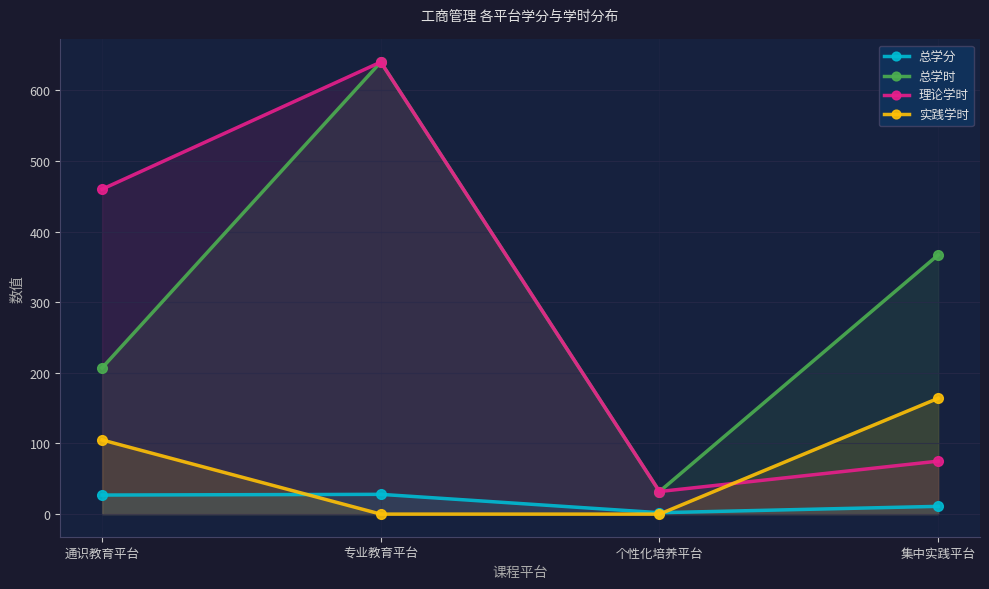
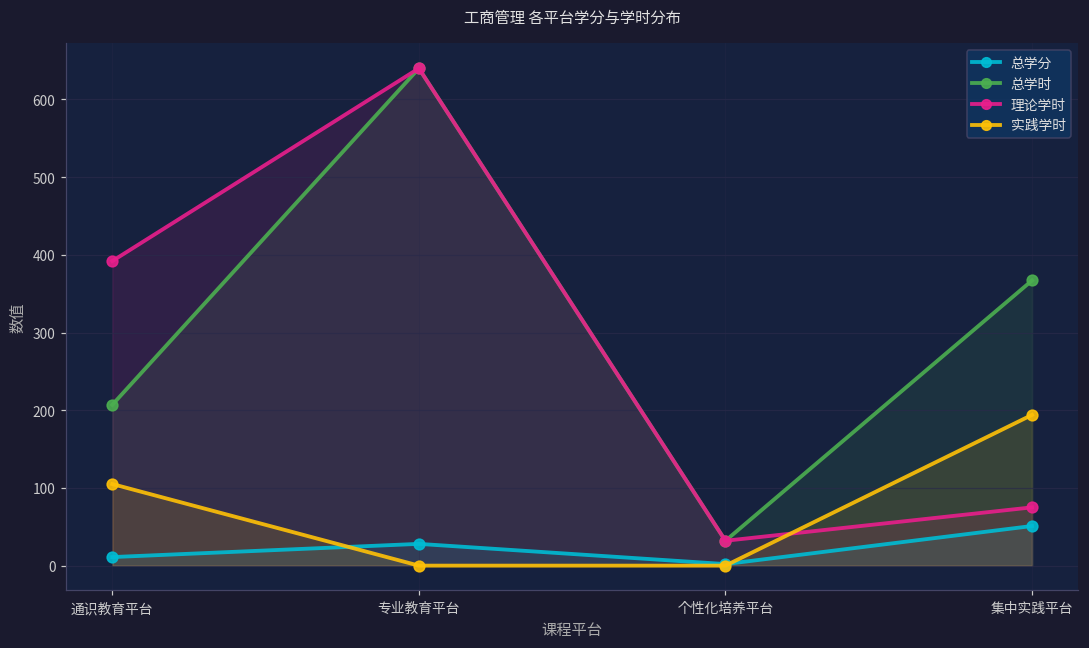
  {
    "总学分": {
-     "通识教育平台": 30,
+     "通识教育平台": 10,
      "专业教育平台": 30,
-     "集中实践平台": 10
+     "集中实践平台": 50
    },
    "总学时": {
      "通识教育平台": 210,
      "集中实践平台": 370
    },
    "理论学时": {
-     "通识教育平台": 460,
+     "通识教育平台": 390,
      "集中实践平台": 80
    },
    "实践学时": {
      "通识教育平台": 110,
      "专业教育平台": 0,
-     "集中实践平台": 160
+     "集中实践平台": 190
    }
  }
